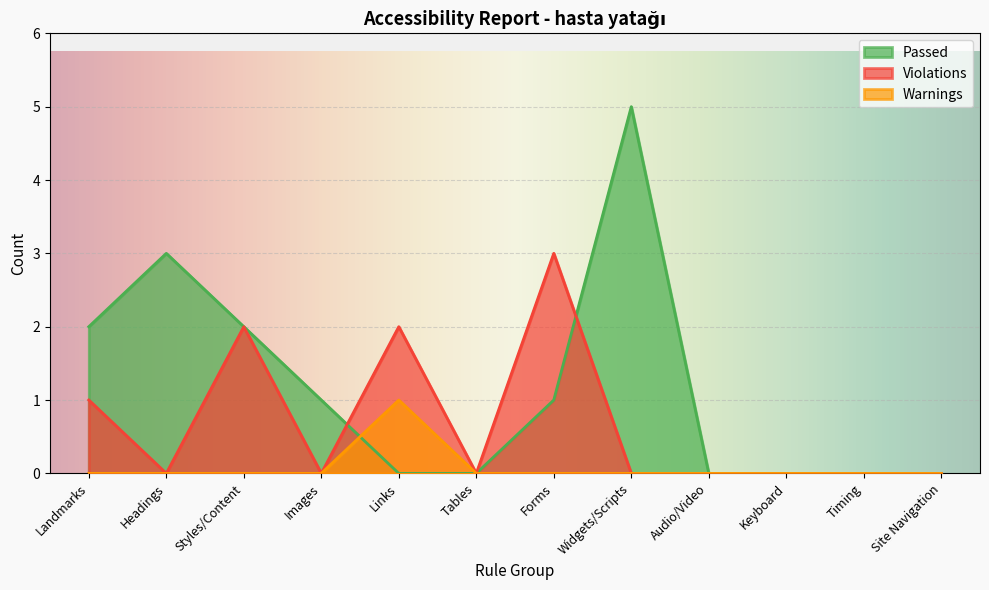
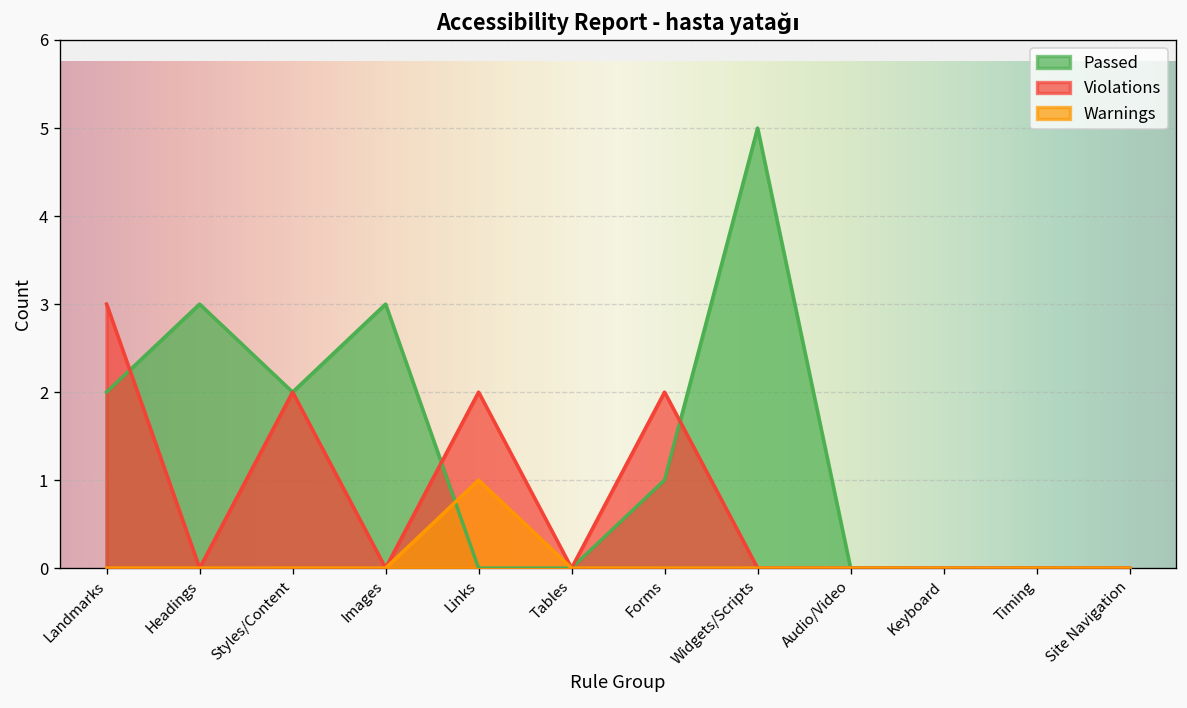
  {
    "Passed": {
      "Landmarks": 2,
      "Headings": 3,
-     "Images": 1,
+     "Images": 3,
      "Links": 0,
      "Forms": 1,
      "Widgets/Scripts": 5
    },
    "Violations": {
-     "Landmarks": 1,
+     "Landmarks": 3,
      "Links": 2,
-     "Forms": 3
+     "Forms": 2
    },
    "Warnings": {
      "Landmarks": 0,
      "Styles/Content": 0,
      "Links": 1,
      "Forms": 0
    }
  }
